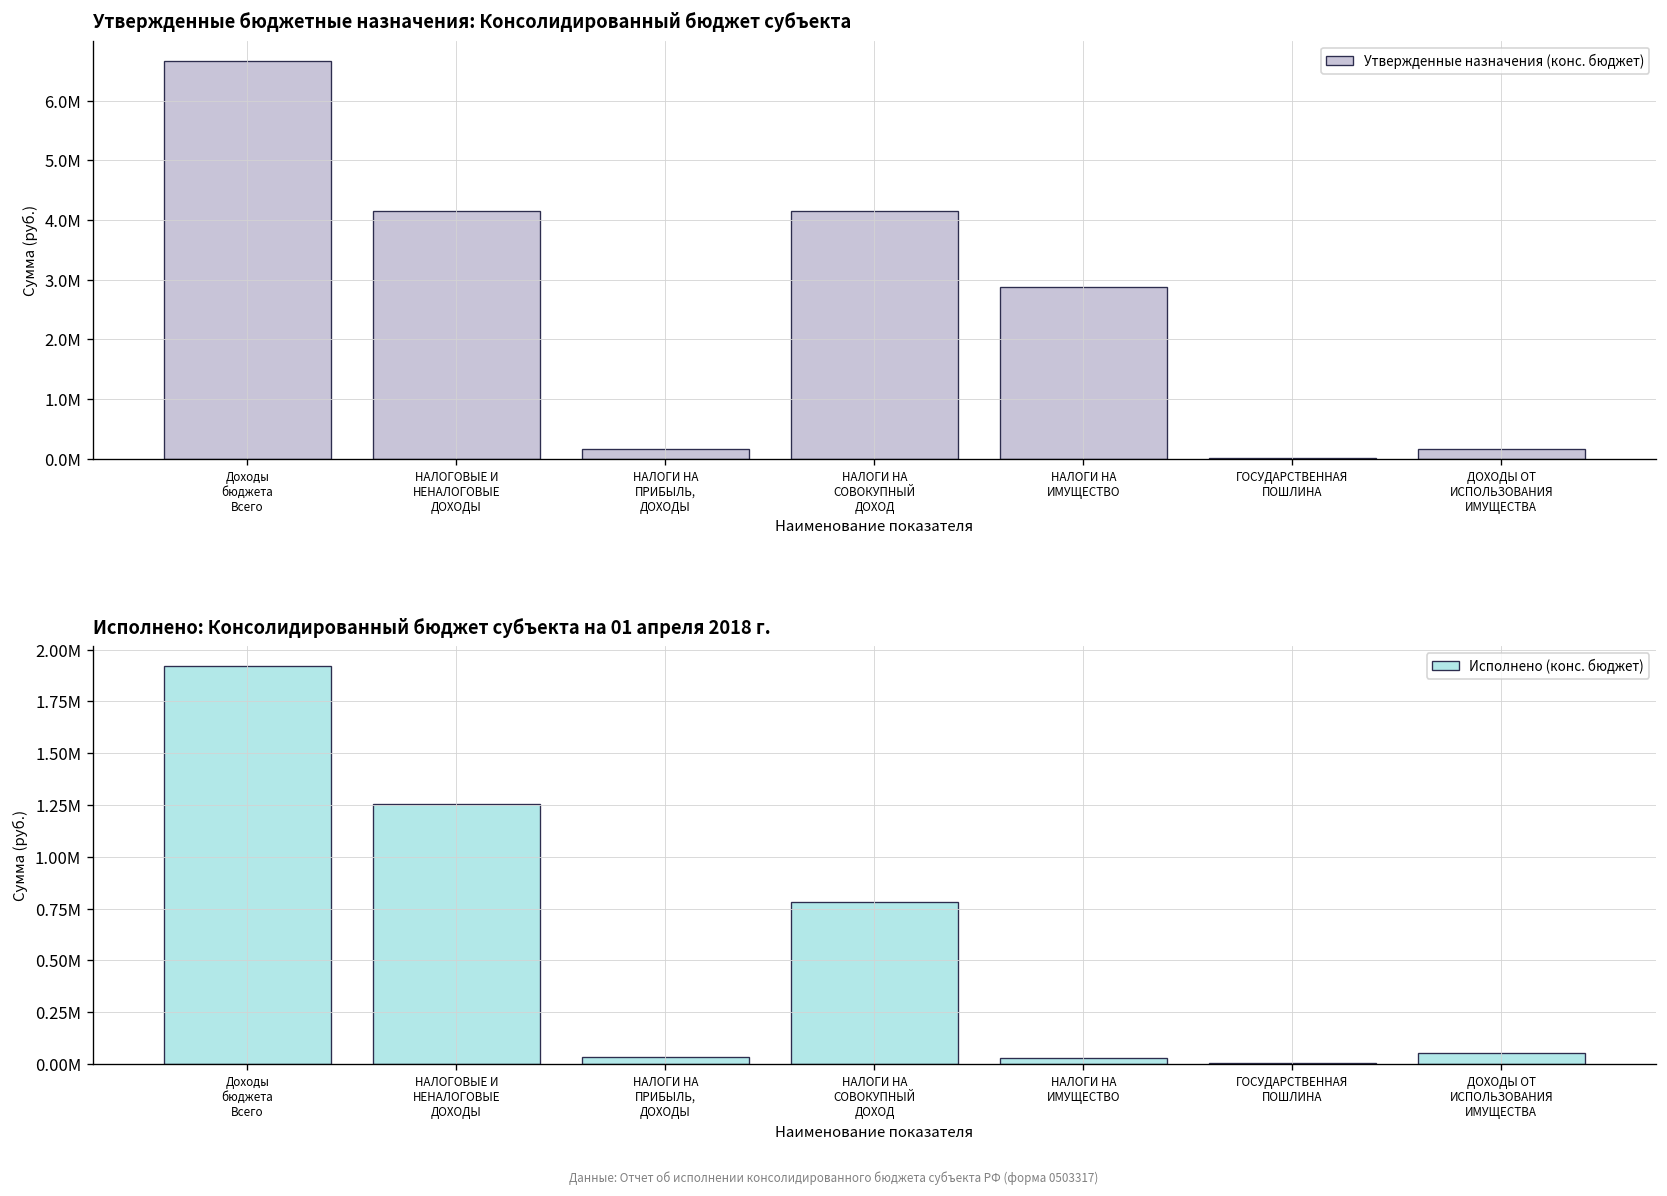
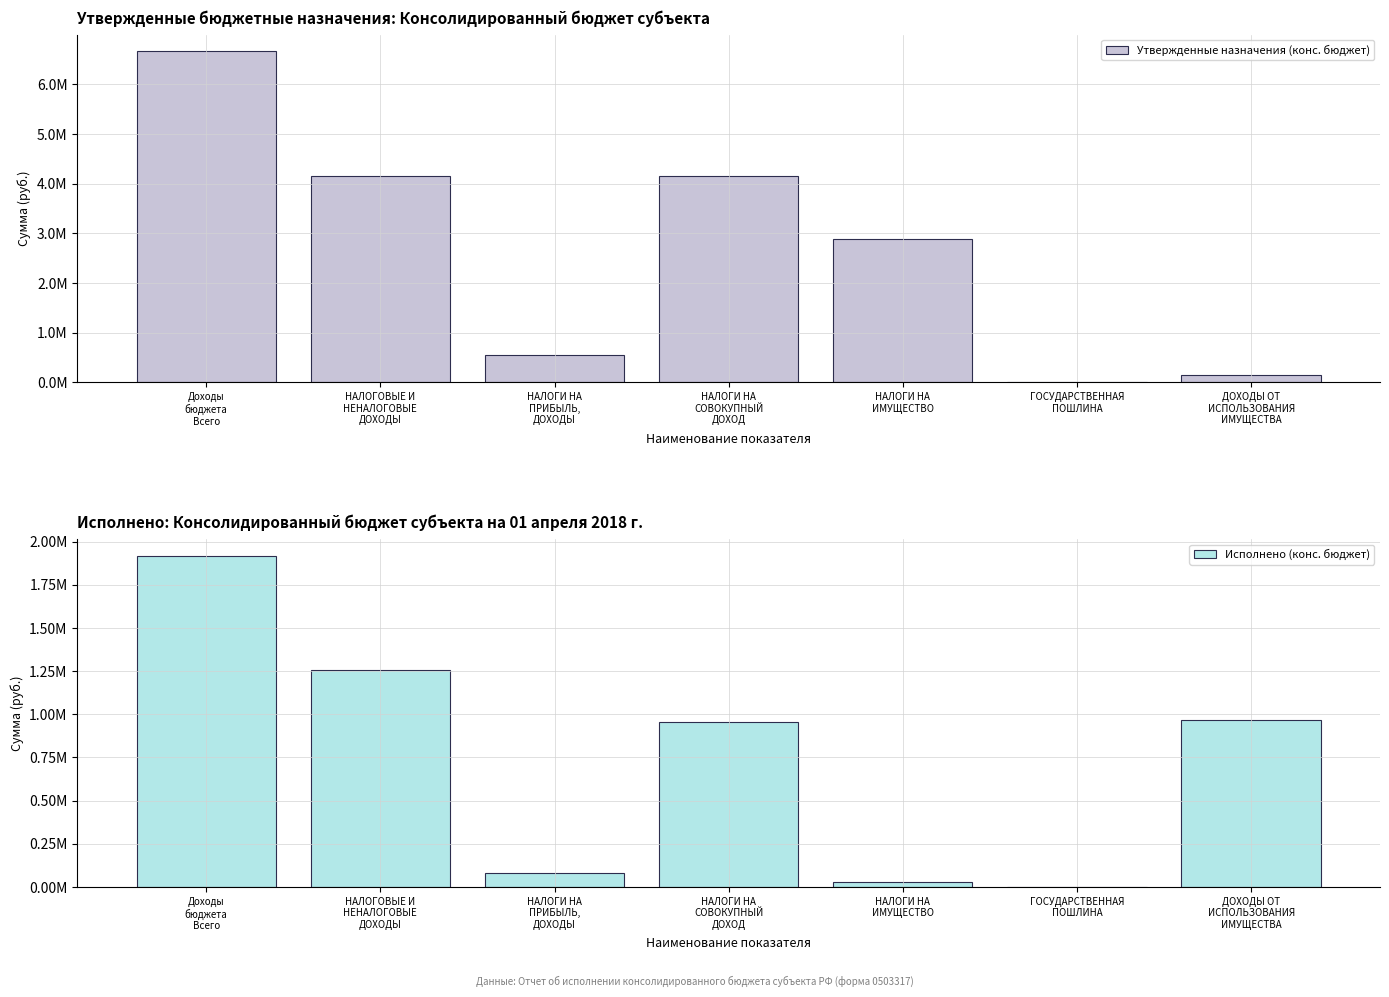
  {
    "Утвержденные бюджетные назначения: Консолидированный бюджет субъекта": {
      "Доходы бюджета Всего": 6700000,
      "НАЛОГОВЫЕ И НЕНАЛОГОВЫЕ ДОХОДЫ": 4200000,
-     "НАЛОГИ НА ПРИБЫЛЬ, ДОХОДЫ": 200000,
+     "НАЛОГИ НА ПРИБЫЛЬ, ДОХОДЫ": 600000,
      "НАЛОГИ НА СОВОКУПНЫЙ ДОХОД": 4100000,
      "НАЛОГИ НА ИМУЩЕСТВО": 2900000,
      "ДОХОДЫ ОТ ИСПОЛЬЗОВАНИЯ ИМУЩЕСТВА": 200000
    },
    "Исполнено: Консолидированный бюджет субъекта на 01 апреля 2018 г.": {
      "Доходы бюджета Всего": 1920000,
      "НАЛОГОВЫЕ И НЕНАЛОГОВЫЕ ДОХОДЫ": 1250000,
-     "НАЛОГИ НА ПРИБЫЛЬ, ДОХОДЫ": 40000,
-     "НАЛОГИ НА СОВОКУПНЫЙ ДОХОД": 780000,
+     "НАЛОГИ НА ПРИБЫЛЬ, ДОХОДЫ": 80000,
+     "НАЛОГИ НА СОВОКУПНЫЙ ДОХОД": 950000,
      "НАЛОГИ НА ИМУЩЕСТВО": 30000,
-     "ДОХОДЫ ОТ ИСПОЛЬЗОВАНИЯ ИМУЩЕСТВА": 50000
+     "ДОХОДЫ ОТ ИСПОЛЬЗОВАНИЯ ИМУЩЕСТВА": 970000
    }
  }
